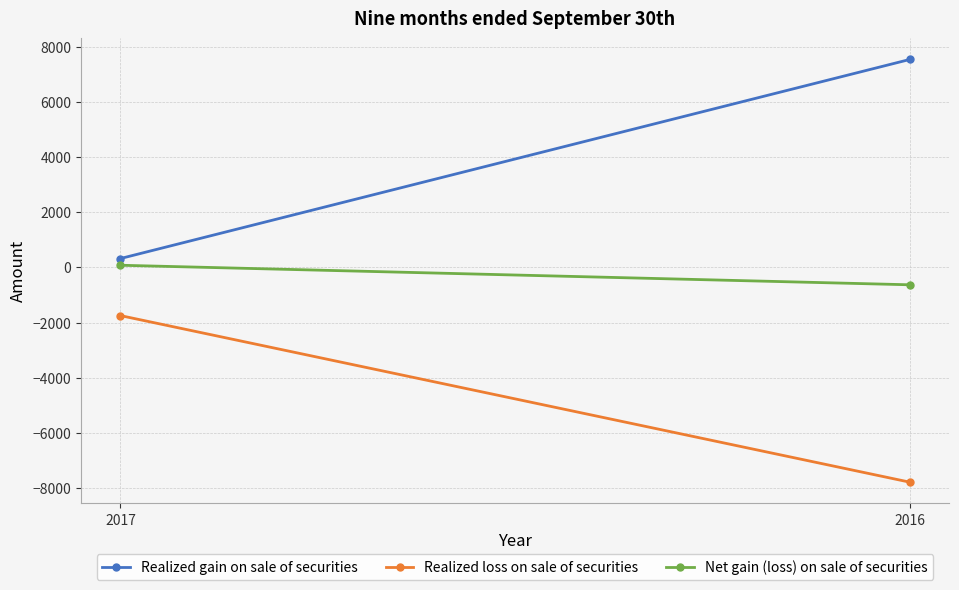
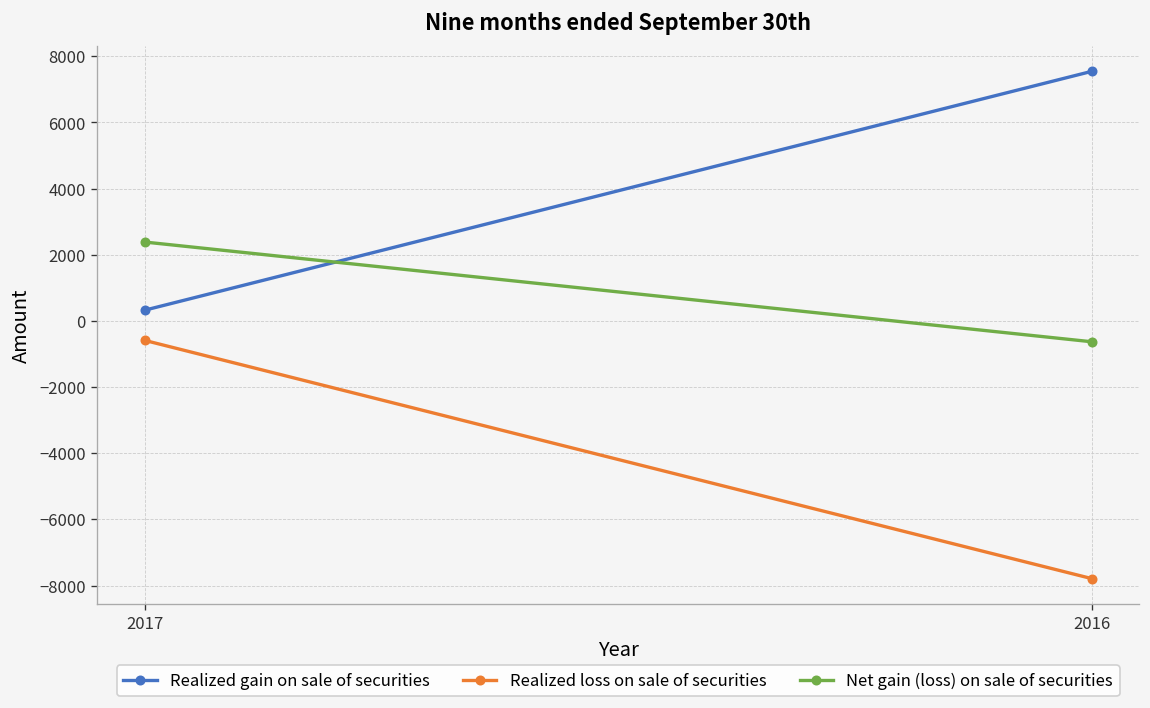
  {
    "Realized gain on sale of securities": {
      "2017": 300,
      "2016": 7500
    },
    "Realized loss on sale of securities": {
-     "2017": -1700,
+     "2017": -600,
      "2016": -7800
    },
    "Net gain (loss) on sale of securities": {
-     "2017": 100,
+     "2017": 2400,
      "2016": -600
    }
  }
